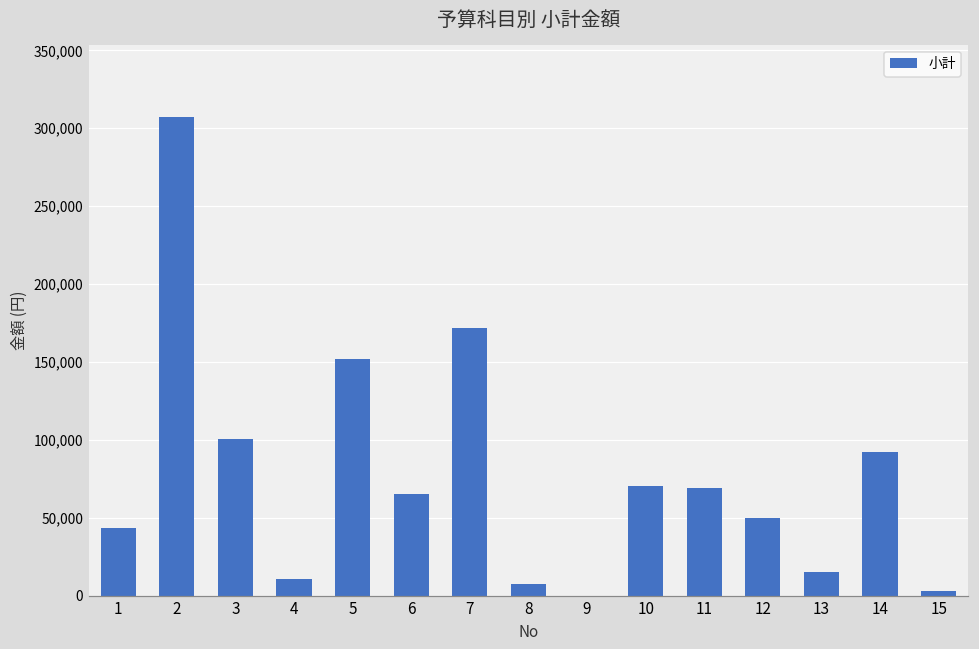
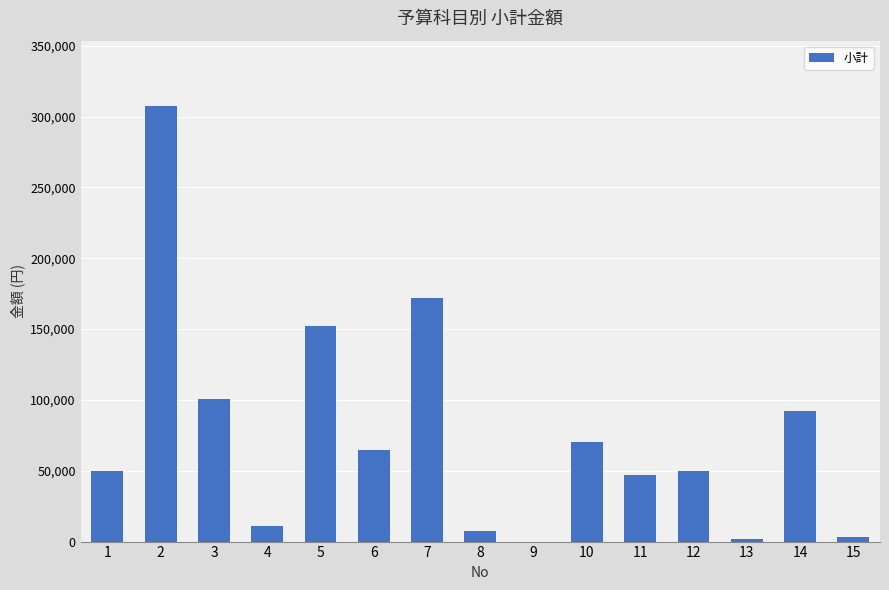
  {
-   "1": "43,000",
+   "1": "49,000",
    "2": "308,000",
    "3": "101,000",
    "4": "11,000",
    "5": "152,000",
    "6": "65,000",
    "7": "172,000",
    "8": "7,000",
    "9": "0",
    "10": "70,000",
-   "11": "69,000",
+   "11": "47,000",
    "12": "50,000",
-   "13": "15,000",
+   "13": "2,000",
    "14": "92,000",
    "15": "3,000"
  }
